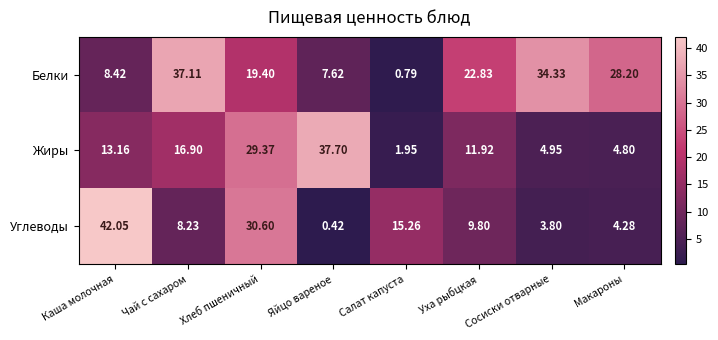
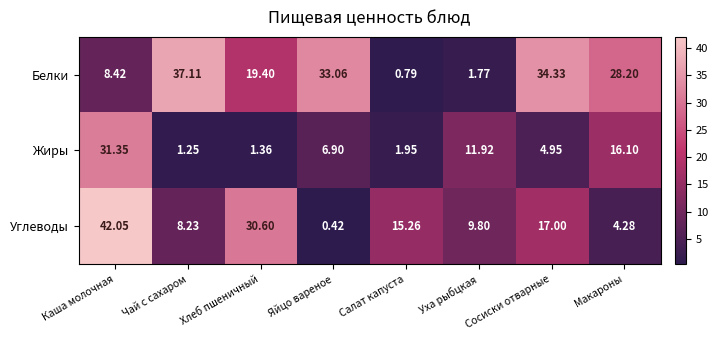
  {
    "Белки": {
      "Каша молочная": 8.42,
      "Чай с сахаром": 37.11,
      "Хлеб пшеничный": 19.40,
-     "Яйцо вареное": 7.62,
+     "Яйцо вареное": 33.06,
      "Салат капуста": 0.79,
-     "Уха рыбцкая": 22.83,
+     "Уха рыбцкая": 1.77,
      "Сосиски отварные": 34.33,
      "Макароны": 28.20
    },
    "Жиры": {
-     "Каша молочная": 13.16,
-     "Чай с сахаром": 16.90,
-     "Хлеб пшеничный": 29.37,
-     "Яйцо вареное": 37.70,
+     "Каша молочная": 31.35,
+     "Чай с сахаром": 1.25,
+     "Хлеб пшеничный": 1.36,
+     "Яйцо вареное": 6.90,
      "Салат капуста": 1.95,
      "Уха рыбцкая": 11.92,
      "Сосиски отварные": 4.95,
-     "Макароны": 4.80
+     "Макароны": 16.10
    },
    "Углеводы": {
      "Каша молочная": 42.05,
      "Чай с сахаром": 8.23,
      "Хлеб пшеничный": 30.60,
      "Яйцо вареное": 0.42,
      "Салат капуста": 15.26,
      "Уха рыбцкая": 9.80,
-     "Сосиски отварные": 3.80,
+     "Сосиски отварные": 17.00,
      "Макароны": 4.28
    }
  }
